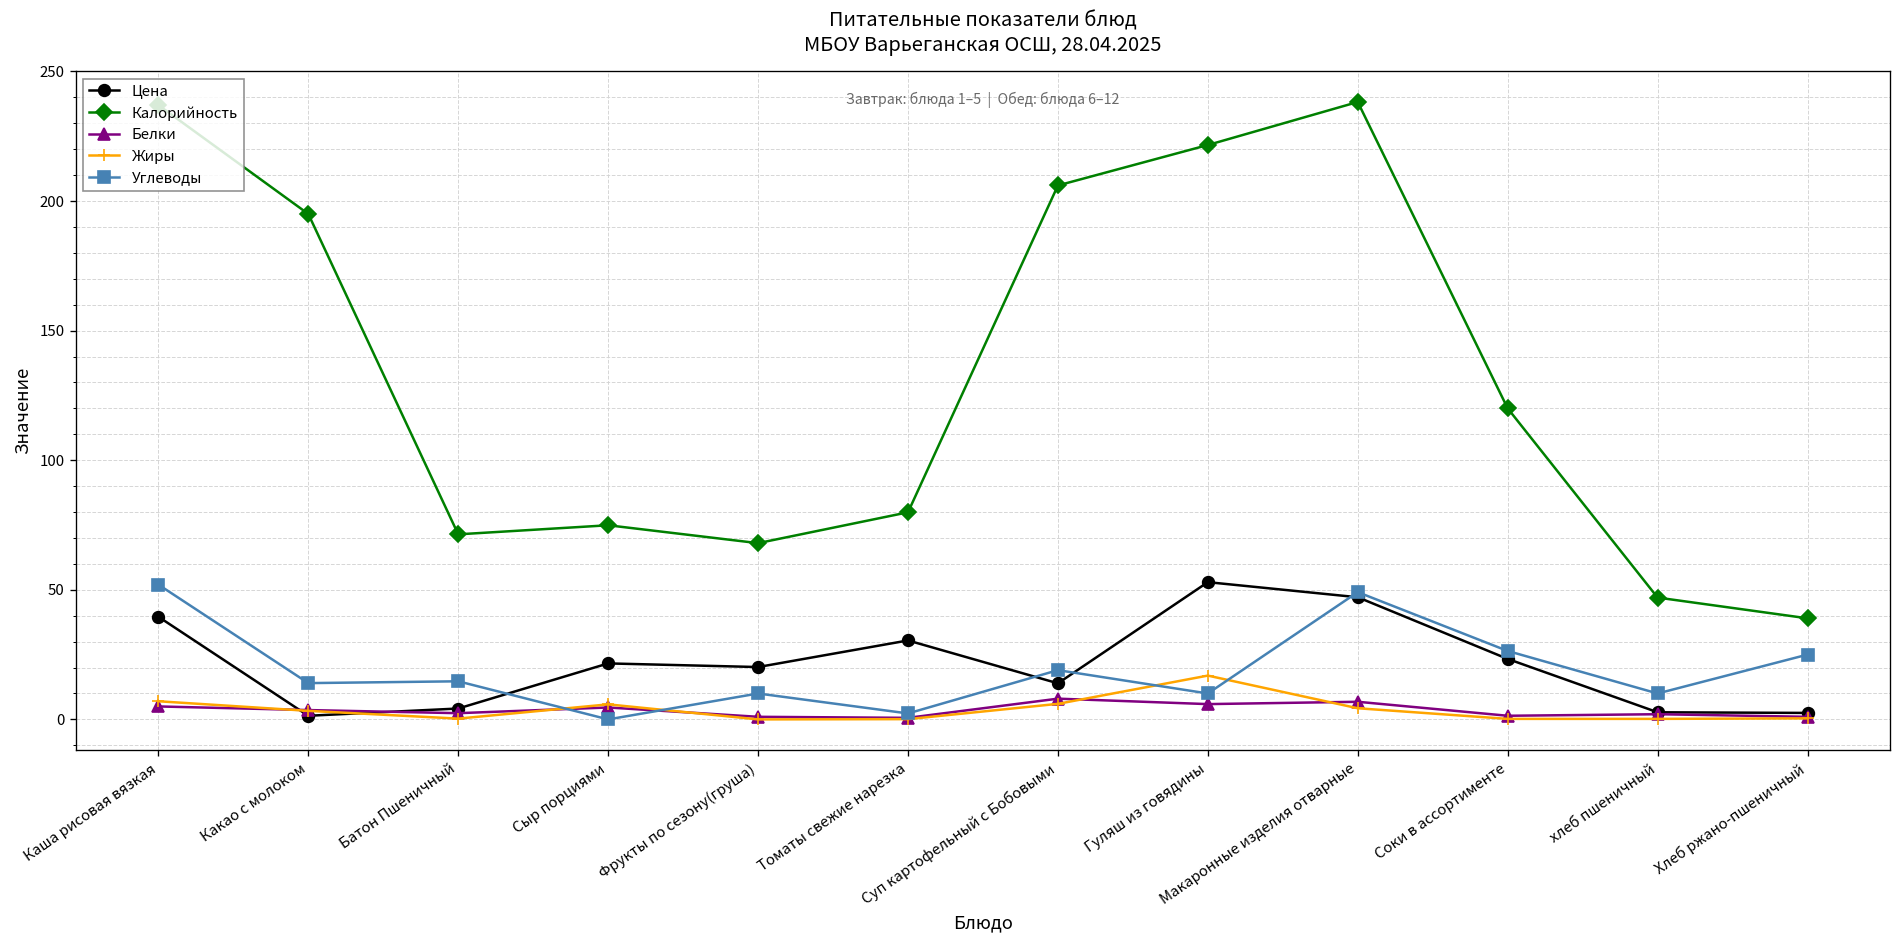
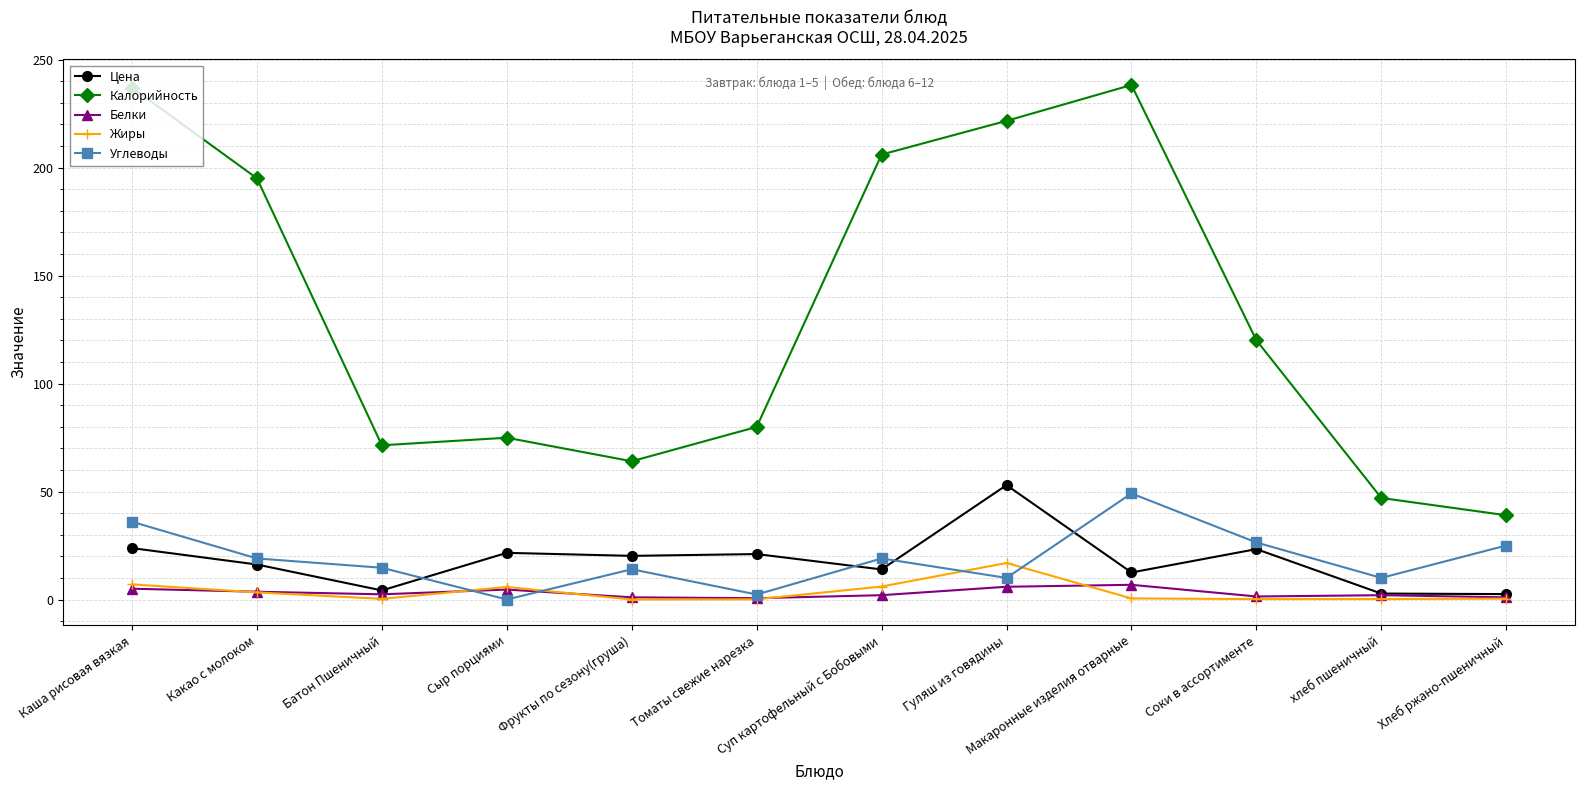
  {
    "Цена": {
-     "Каша рисовая вязкая": 40,
-     "Какао с молоком": 1,
+     "Каша рисовая вязкая": 24,
+     "Какао с молоком": 16,
      "Батон Пшеничный": 4,
      "Сыр порциями": 22,
      "Фрукты по сезону(груша)": 20,
-     "Томаты свежие нарезка": 30,
+     "Томаты свежие нарезка": 21,
      "Суп картофельный с Бобовыми": 14,
      "Гуляш из говядины": 53,
-     "Макаронные изделия отварные": 47,
+     "Макаронные изделия отварные": 13,
      "Соки в ассортименте": 23,
      "Хлеб ржано-пшеничный": 3
    },
    "Калорийность": {
      "Какао с молоком": 195,
      "Батон Пшеничный": 71,
      "Сыр порциями": 75,
-     "Фрукты по сезону(груша)": 68,
+     "Фрукты по сезону(груша)": 64,
      "Томаты свежие нарезка": 80,
      "Суп картофельный с Бобовыми": 206,
      "Гуляш из говядины": 222,
      "Макаронные изделия отварные": 238,
      "Соки в ассортименте": 120,
      "хлеб пшеничный": 47,
      "Хлеб ржано-пшеничный": 39
    },
    "Белки": {
      "Каша рисовая вязкая": 5,
      "Батон Пшеничный": 2,
      "Сыр порциями": 5,
-     "Суп картофельный с Бобовыми": 8,
+     "Суп картофельный с Бобовыми": 2,
      "Гуляш из говядины": 6,
      "Макаронные изделия отварные": 7,
      "Соки в ассортименте": 1
    },
    "Жиры": {
      "Каша рисовая вязкая": 7,
      "Батон Пшеничный": 0,
      "Сыр порциями": 6,
      "Суп картофельный с Бобовыми": 6,
      "Гуляш из говядины": 17,
-     "Макаронные изделия отварные": 4,
+     "Макаронные изделия отварные": 1,
      "Соки в ассортименте": 0,
      "хлеб пшеничный": 0
    },
    "Углеводы": {
-     "Каша рисовая вязкая": 52,
-     "Какао с молоком": 14,
+     "Каша рисовая вязкая": 36,
+     "Какао с молоком": 19,
      "Батон Пшеничный": 15,
      "Сыр порциями": 0,
-     "Фрукты по сезону(груша)": 10,
+     "Фрукты по сезону(груша)": 14,
      "Томаты свежие нарезка": 2,
      "Суп картофельный с Бобовыми": 19,
      "Гуляш из говядины": 10,
      "Макаронные изделия отварные": 49,
      "Соки в ассортименте": 26,
      "хлеб пшеничный": 10,
      "Хлеб ржано-пшеничный": 25
    }
  }
